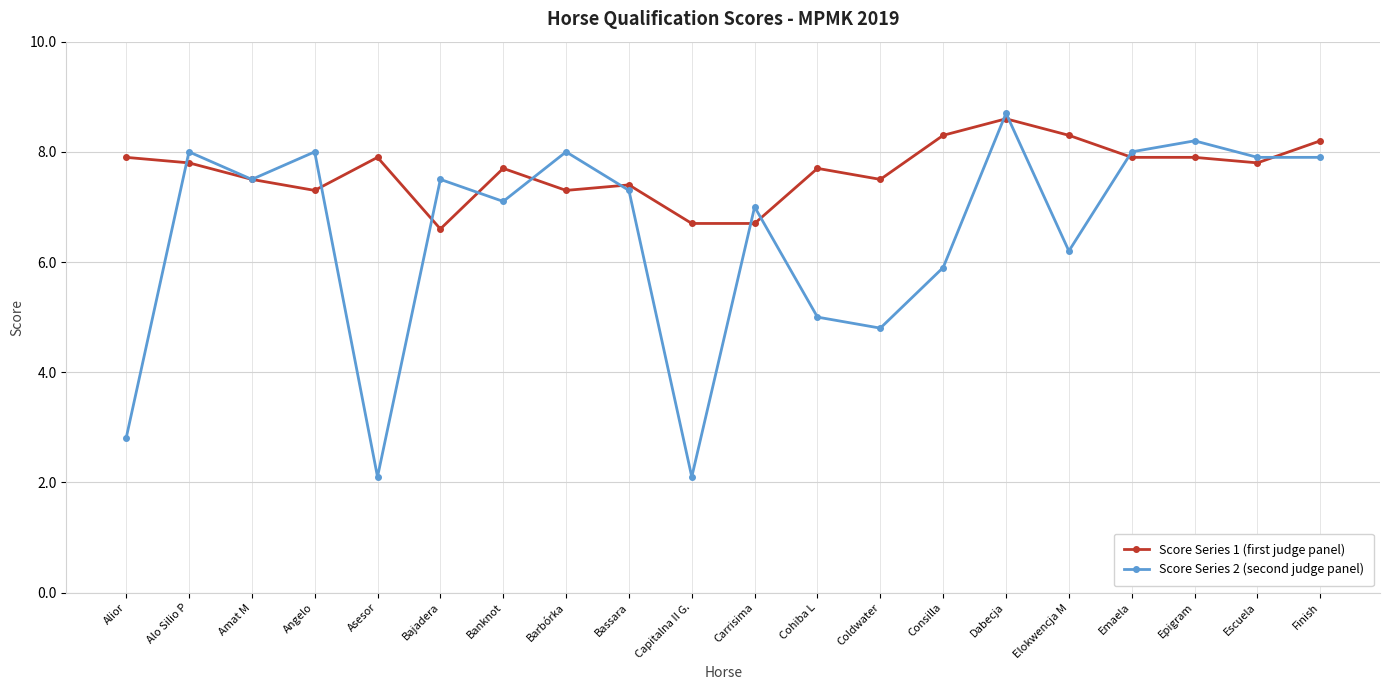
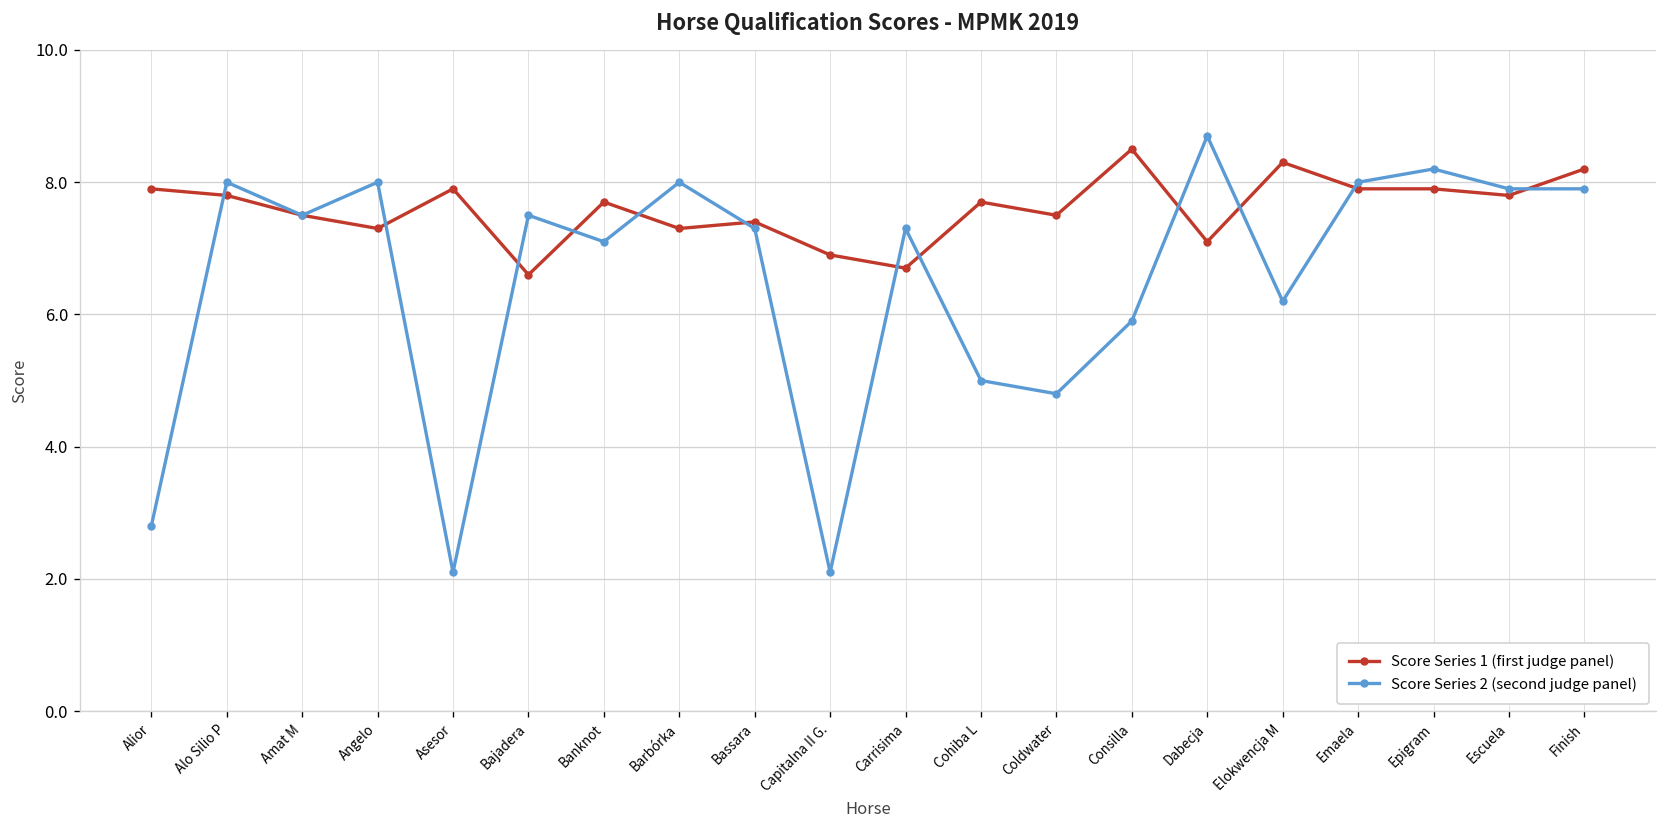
  {
    "Score Series 1 (first judge panel)": {
      "Alior": 7.9,
      "Alo Silio P": 7.8,
      "Angelo": 7.3,
      "Asesor": 7.9,
      "Bajadera": 6.6,
      "Banknot": 7.7,
      "Barbórka": 7.3,
      "Bassara": 7.4,
-     "Capitalna II G.": 6.7,
+     "Capitalna II G.": 6.9,
      "Carrisima": 6.7,
      "Cohiba L": 7.7,
      "Coldwater": 7.5,
-     "Consilla": 8.3,
-     "Dabecja": 8.6,
+     "Consilla": 8.5,
+     "Dabecja": 7.1,
      "Elokwencja M": 8.3,
      "Emaela": 7.9,
      "Epigram": 7.9,
      "Escuela": 7.8,
      "Finish": 8.2
    },
    "Score Series 2 (second judge panel)": {
      "Alior": 2.8,
      "Alo Silio P": 8.0,
      "Angelo": 8.0,
      "Asesor": 2.1,
      "Bajadera": 7.5,
      "Banknot": 7.1,
      "Barbórka": 8.0,
      "Bassara": 7.3,
      "Capitalna II G.": 2.1,
-     "Carrisima": 7.0,
+     "Carrisima": 7.3,
      "Cohiba L": 5.0,
      "Coldwater": 4.8,
      "Consilla": 5.9,
      "Dabecja": 8.7,
      "Elokwencja M": 6.2,
      "Emaela": 8.0,
      "Epigram": 8.2,
      "Escuela": 7.9,
      "Finish": 7.9
    }
  }
